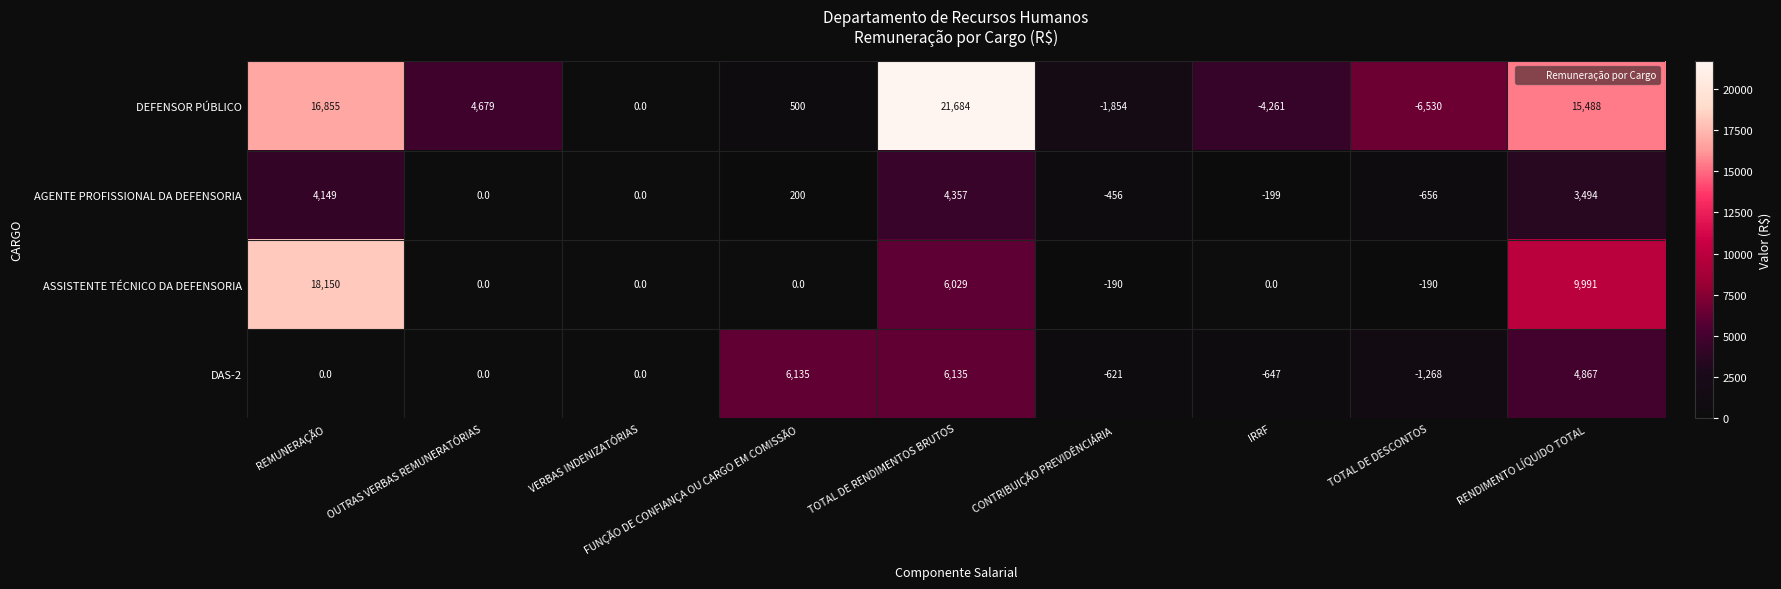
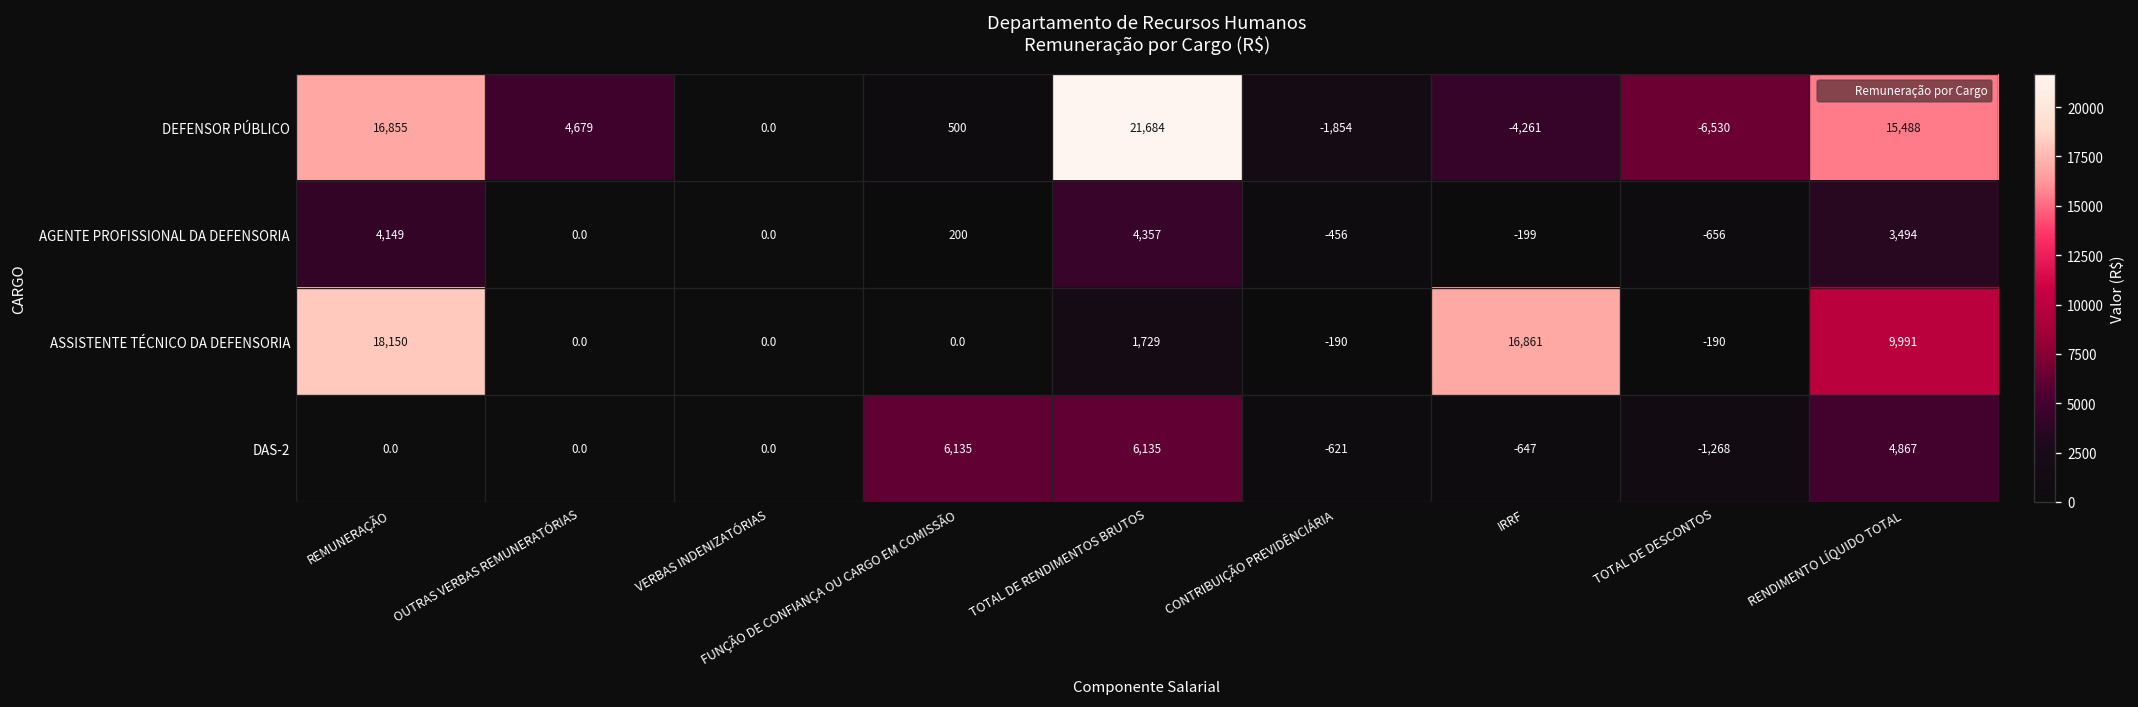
  {
    "DEFENSOR PÚBLICO": {
      "REMUNERAÇÃO": "16,855",
      "OUTRAS VERBAS REMUNERATÓRIAS": "4,679",
      "VERBAS INDENIZATÓRIAS": "0.0",
      "FUNÇÃO DE CONFIANÇA OU CARGO EM COMISSÃO": "500",
      "TOTAL DE RENDIMENTOS BRUTOS": "21,684",
      "CONTRIBUIÇÃO PREVIDÊNCIÁRIA": "-1,854",
      "IRRF": "-4,261",
      "TOTAL DE DESCONTOS": "-6,530",
      "RENDIMENTO LÍQUIDO TOTAL": "15,488"
    },
    "AGENTE PROFISSIONAL DA DEFENSORIA": {
      "REMUNERAÇÃO": "4,149",
      "OUTRAS VERBAS REMUNERATÓRIAS": "0.0",
      "VERBAS INDENIZATÓRIAS": "0.0",
      "FUNÇÃO DE CONFIANÇA OU CARGO EM COMISSÃO": "200",
      "TOTAL DE RENDIMENTOS BRUTOS": "4,357",
      "CONTRIBUIÇÃO PREVIDÊNCIÁRIA": "-456",
      "IRRF": "-199",
      "TOTAL DE DESCONTOS": "-656",
      "RENDIMENTO LÍQUIDO TOTAL": "3,494"
    },
    "ASSISTENTE TÉCNICO DA DEFENSORIA": {
      "REMUNERAÇÃO": "18,150",
      "OUTRAS VERBAS REMUNERATÓRIAS": "0.0",
      "VERBAS INDENIZATÓRIAS": "0.0",
      "FUNÇÃO DE CONFIANÇA OU CARGO EM COMISSÃO": "0.0",
-     "TOTAL DE RENDIMENTOS BRUTOS": "6,029",
+     "TOTAL DE RENDIMENTOS BRUTOS": "1,729",
      "CONTRIBUIÇÃO PREVIDÊNCIÁRIA": "-190",
-     "IRRF": "0.0",
+     "IRRF": "16,861",
      "TOTAL DE DESCONTOS": "-190",
      "RENDIMENTO LÍQUIDO TOTAL": "9,991"
    },
    "DAS-2": {
      "REMUNERAÇÃO": "0.0",
      "OUTRAS VERBAS REMUNERATÓRIAS": "0.0",
      "VERBAS INDENIZATÓRIAS": "0.0",
      "FUNÇÃO DE CONFIANÇA OU CARGO EM COMISSÃO": "6,135",
      "TOTAL DE RENDIMENTOS BRUTOS": "6,135",
      "CONTRIBUIÇÃO PREVIDÊNCIÁRIA": "-621",
      "IRRF": "-647",
      "TOTAL DE DESCONTOS": "-1,268",
      "RENDIMENTO LÍQUIDO TOTAL": "4,867"
    }
  }
